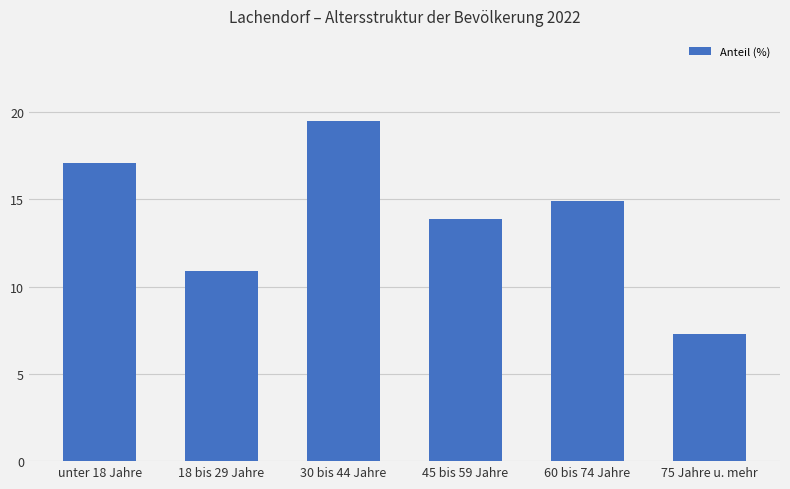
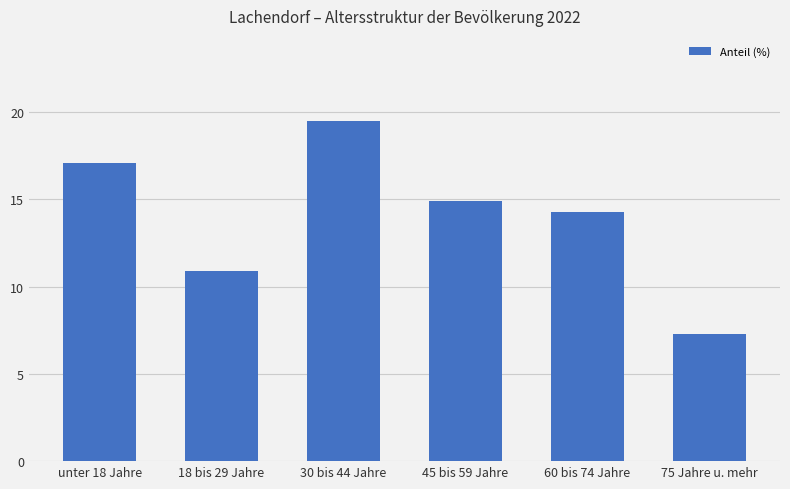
  {
    "unter 18 Jahre": 17.1,
    "18 bis 29 Jahre": 10.9,
    "30 bis 44 Jahre": 19.5,
-   "45 bis 59 Jahre": 13.9,
-   "60 bis 74 Jahre": 14.9,
+   "45 bis 59 Jahre": 14.9,
+   "60 bis 74 Jahre": 14.3,
    "75 Jahre u. mehr": 7.3
  }
